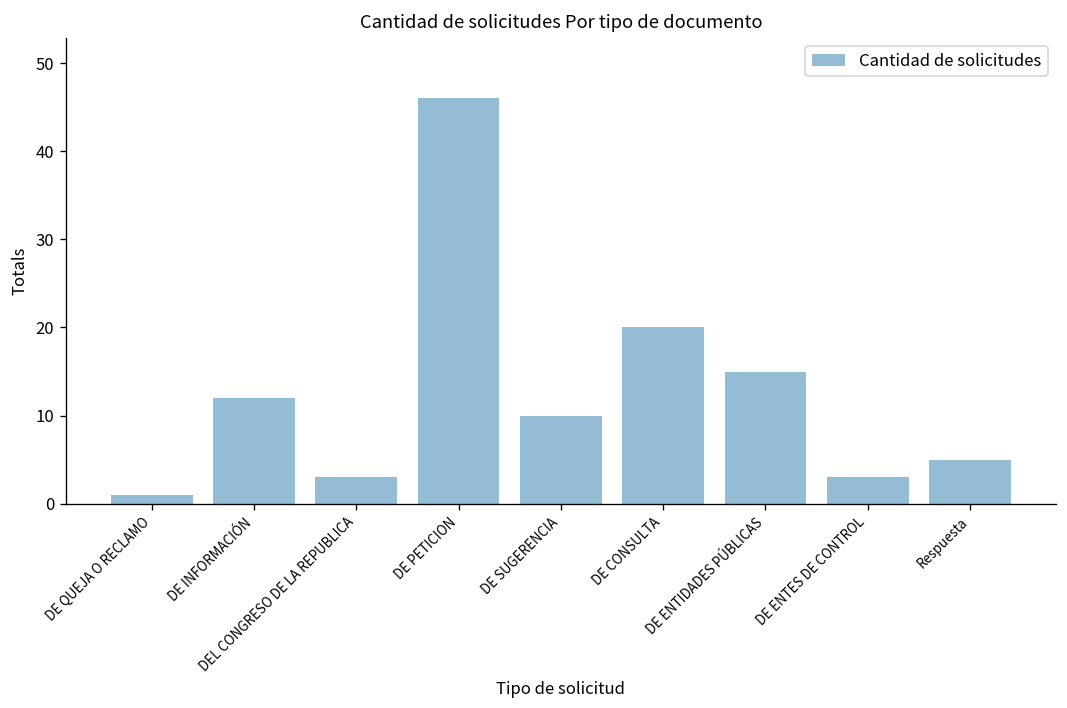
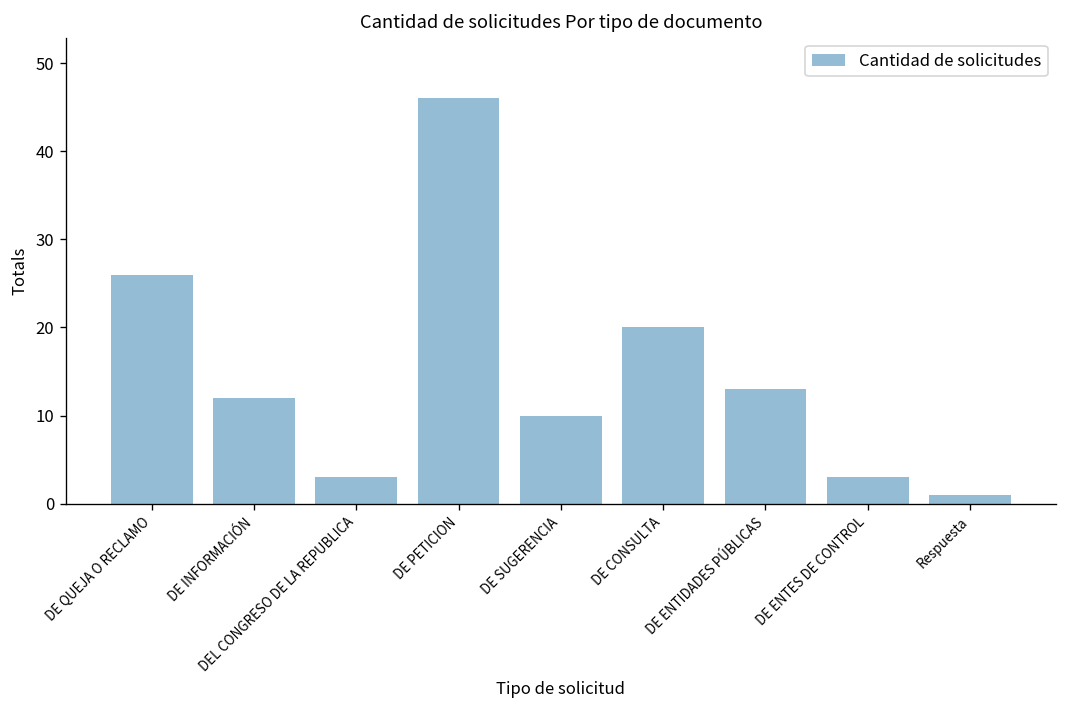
  {
-   "DE QUEJA O RECLAMO": 1,
+   "DE QUEJA O RECLAMO": 26,
    "DE INFORMACIÓN": 12,
    "DEL CONGRESO DE LA REPUBLICA": 3,
    "DE PETICION": 46,
    "DE SUGERENCIA": 10,
    "DE CONSULTA": 20,
-   "DE ENTIDADES PÚBLICAS": 15,
+   "DE ENTIDADES PÚBLICAS": 13,
    "DE ENTES DE CONTROL": 3,
-   "Respuesta": 5
+   "Respuesta": 1
  }
